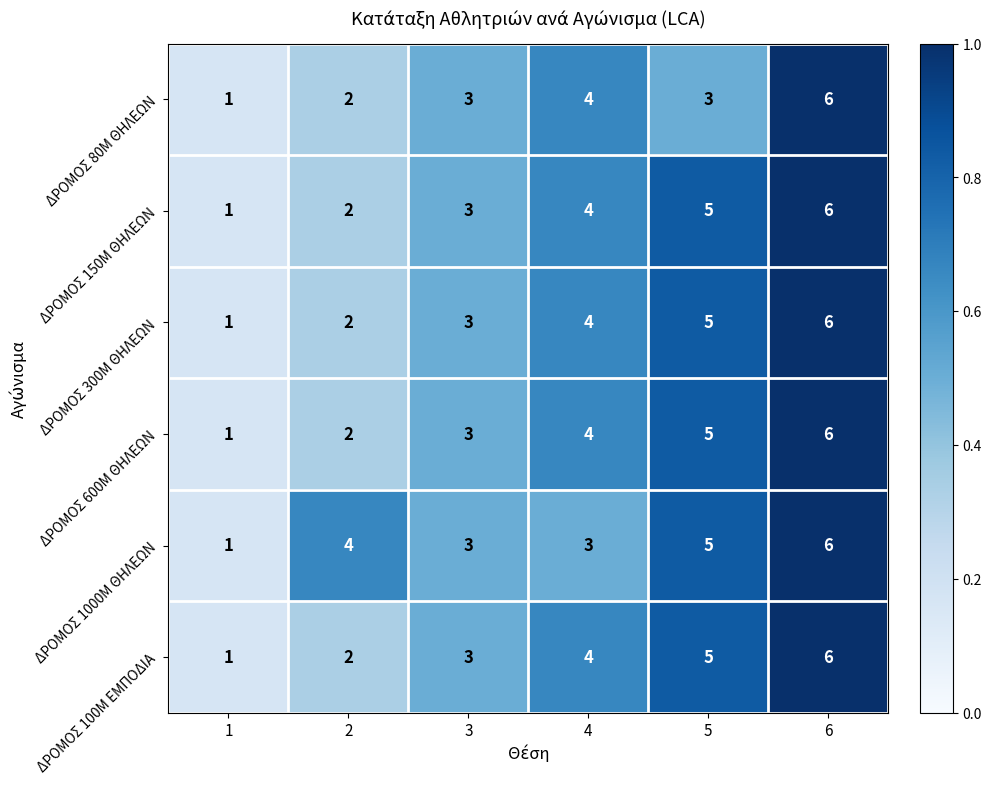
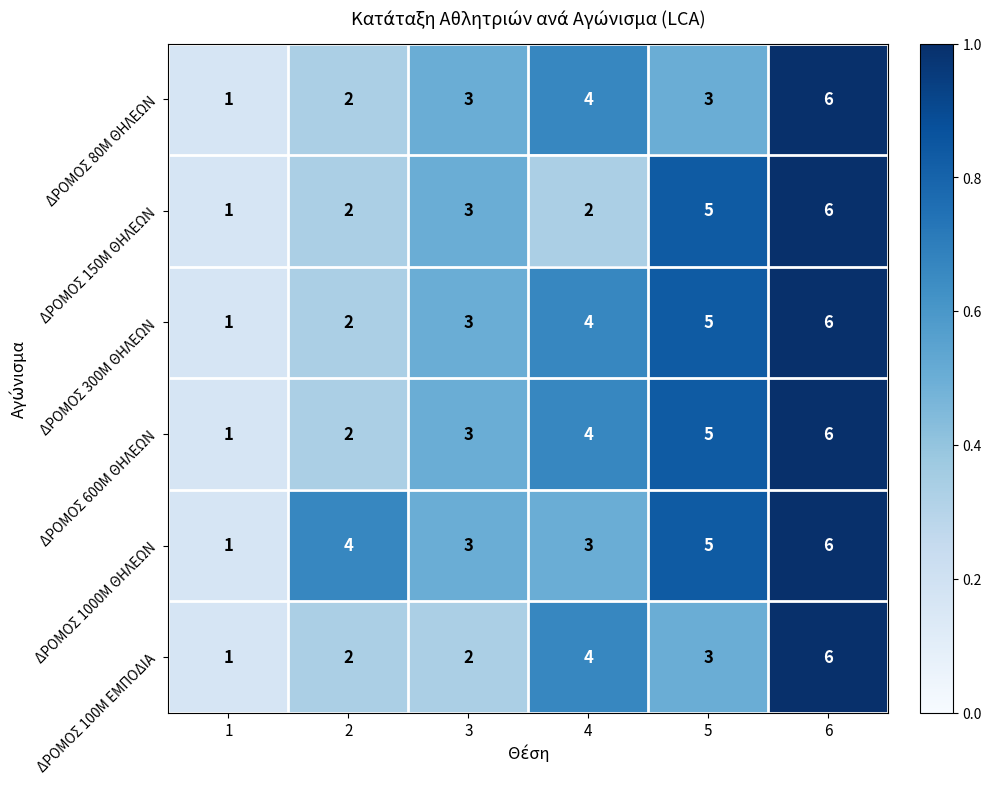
  {
    "ΔΡΟΜΟΣ 80Μ ΘΗΛΕΩΝ": {
      "1": 1,
      "2": 2,
      "3": 3,
      "4": 4,
      "5": 3,
      "6": 6
    },
    "ΔΡΟΜΟΣ 150Μ ΘΗΛΕΩΝ": {
      "1": 1,
      "2": 2,
      "3": 3,
-     "4": 4,
+     "4": 2,
      "5": 5,
      "6": 6
    },
    "ΔΡΟΜΟΣ 300Μ ΘΗΛΕΩΝ": {
      "1": 1,
      "2": 2,
      "3": 3,
      "4": 4,
      "5": 5,
      "6": 6
    },
    "ΔΡΟΜΟΣ 600Μ ΘΗΛΕΩΝ": {
      "1": 1,
      "2": 2,
      "3": 3,
      "4": 4,
      "5": 5,
      "6": 6
    },
    "ΔΡΟΜΟΣ 1000Μ ΘΗΛΕΩΝ": {
      "1": 1,
      "2": 4,
      "3": 3,
      "4": 3,
      "5": 5,
      "6": 6
    },
    "ΔΡΟΜΟΣ 100Μ ΕΜΠΟΔΙΑ": {
      "1": 1,
      "2": 2,
-     "3": 3,
+     "3": 2,
      "4": 4,
-     "5": 5,
+     "5": 3,
      "6": 6
    }
  }
